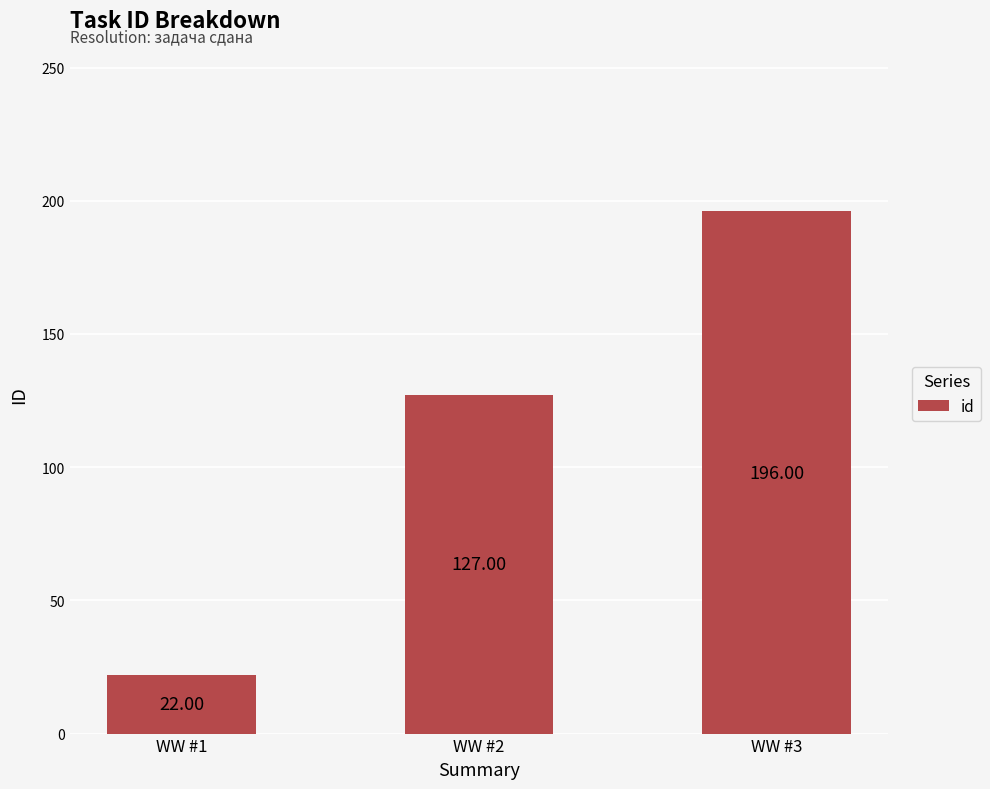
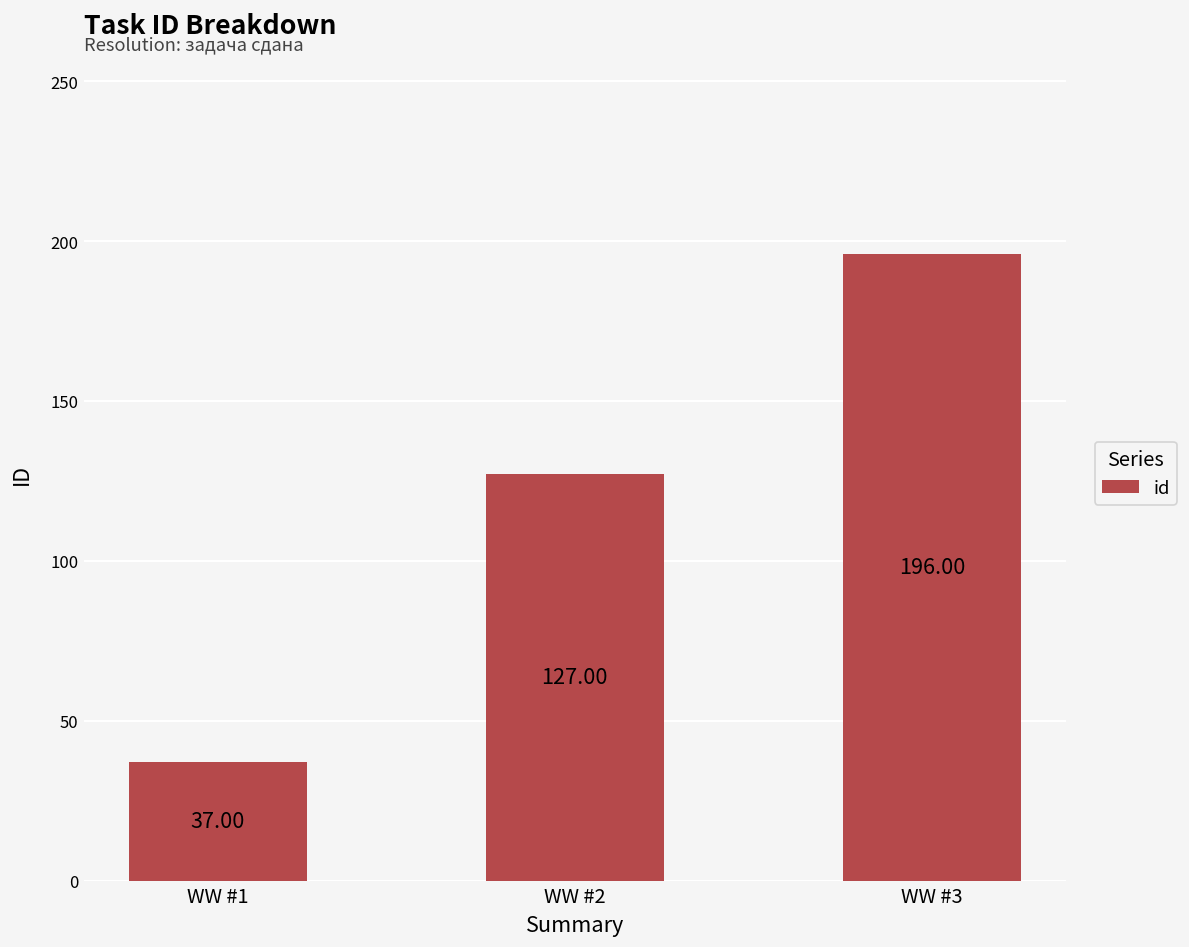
  {
-   "WW #1": 22.00,
+   "WW #1": 37.00,
    "WW #2": 127.00,
    "WW #3": 196.00
  }
